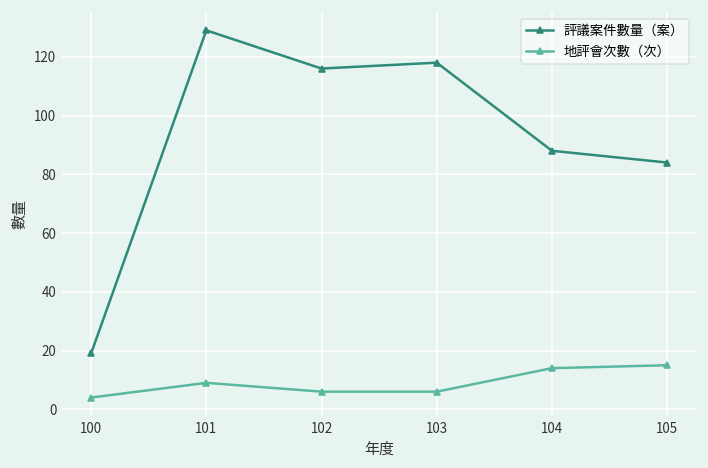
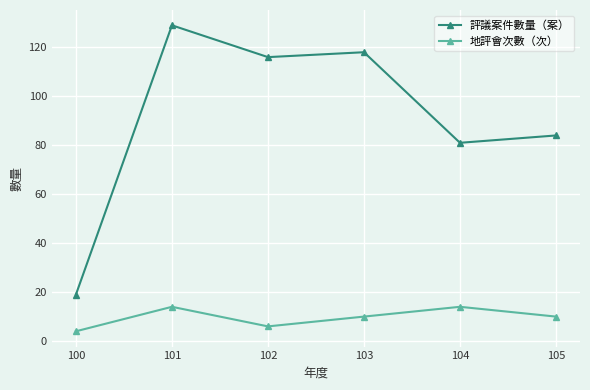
  {
    "評議案件數量（案）": {
      "100": 19,
      "101": 129,
      "102": 116,
      "103": 118,
-     "104": 88,
+     "104": 81,
      "105": 84
    },
    "地評會次數（次）": {
      "100": 4,
-     "101": 9,
+     "101": 14,
      "102": 6,
-     "103": 6,
+     "103": 10,
      "104": 14,
-     "105": 15
+     "105": 10
    }
  }
